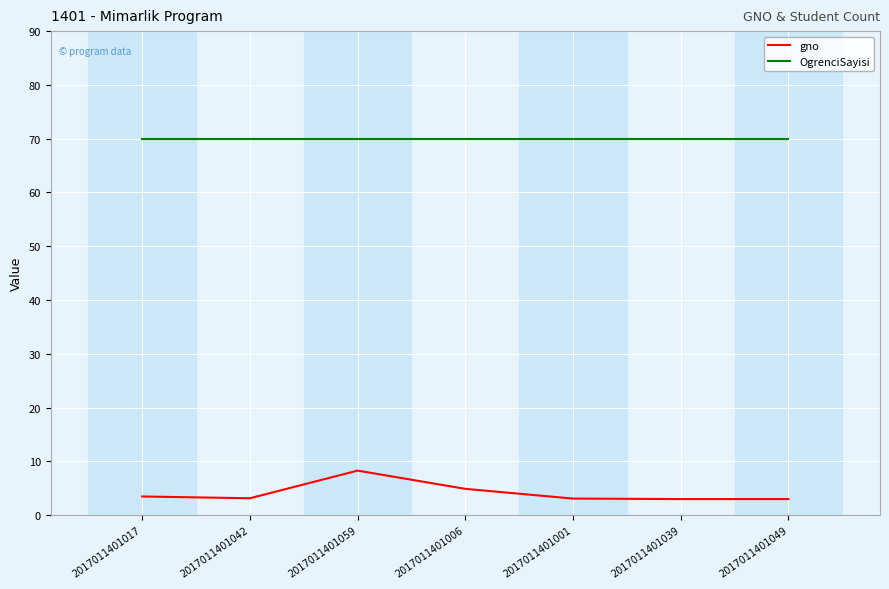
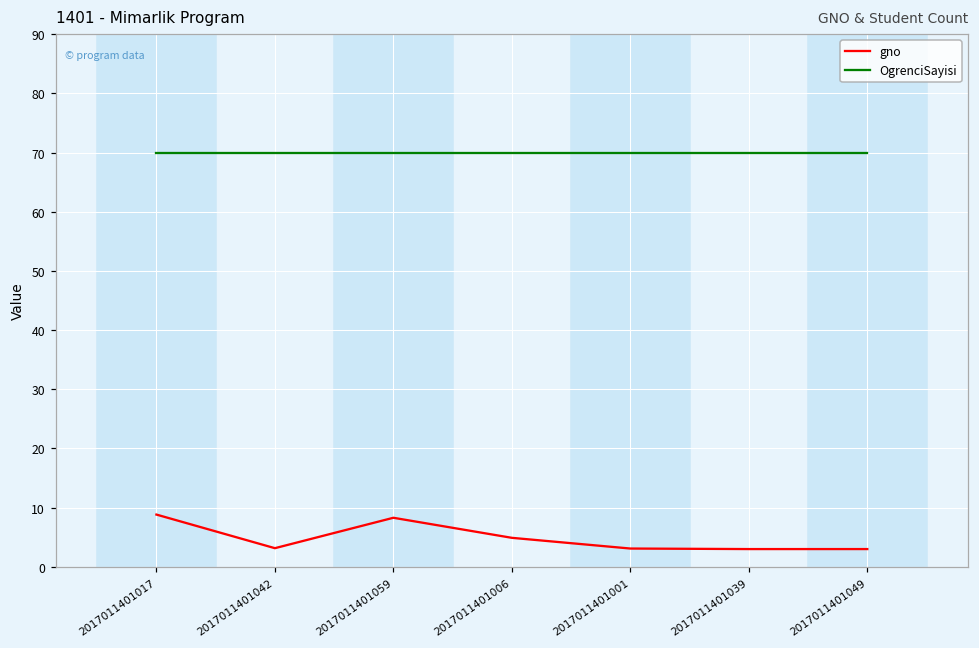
  {
    "gno": {
-     "2017011401017": 3,
+     "2017011401017": 9,
      "2017011401042": 3,
      "2017011401059": 8,
      "2017011401006": 5,
      "2017011401001": 3,
      "2017011401039": 3,
      "2017011401049": 3
    },
    "OgrenciSayisi": {
      "2017011401017": 70,
      "2017011401042": 70,
      "2017011401059": 70,
      "2017011401006": 70,
      "2017011401001": 70,
      "2017011401039": 70,
      "2017011401049": 70
    }
  }
